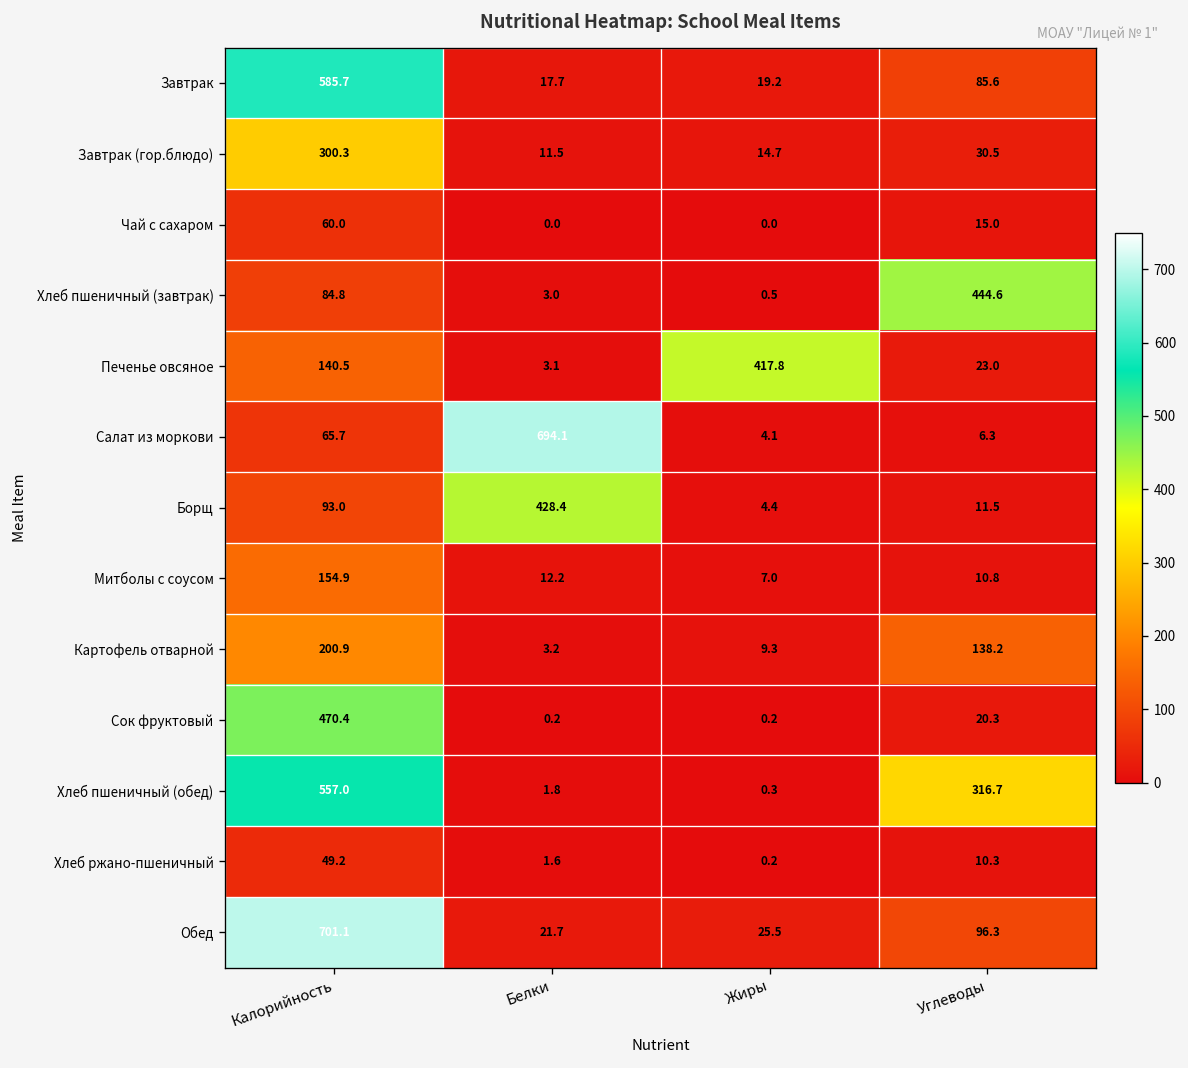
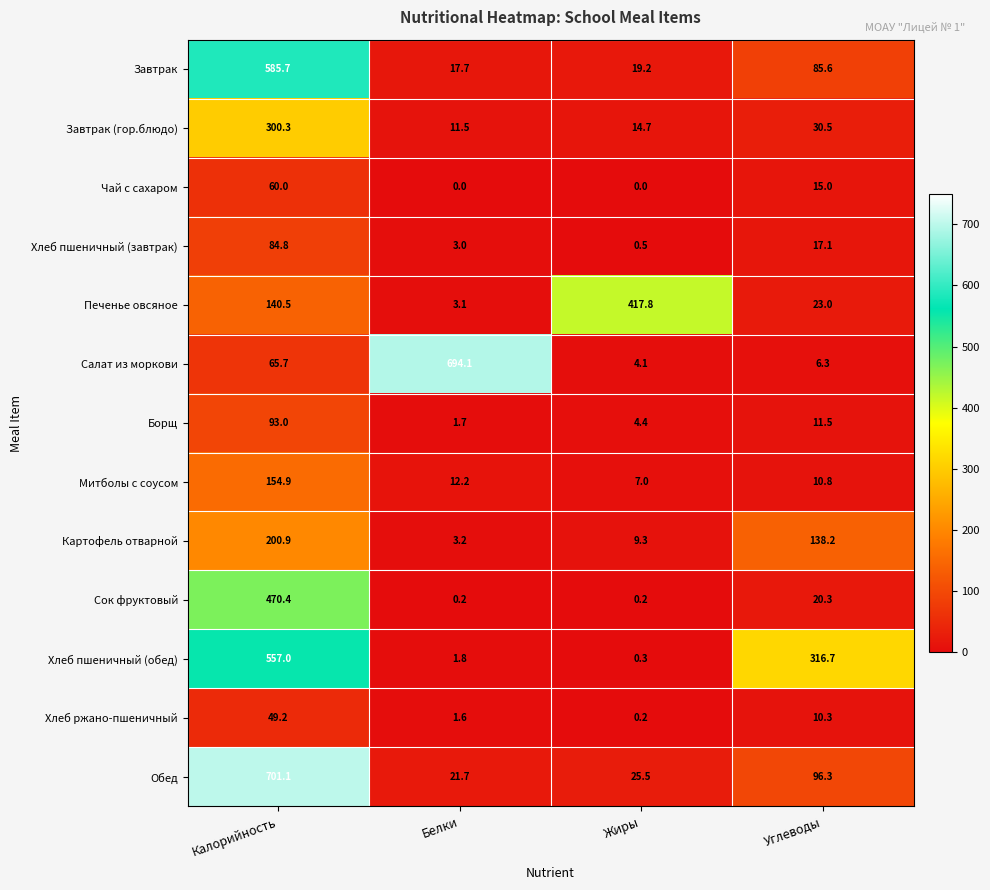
  {
    "Завтрак": {
      "Калорийность": 585.7,
      "Белки": 17.7,
      "Жиры": 19.2,
      "Углеводы": 85.6
    },
    "Завтрак (гор.блюдо)": {
      "Калорийность": 300.3,
      "Белки": 11.5,
      "Жиры": 14.7,
      "Углеводы": 30.5
    },
    "Чай с сахаром": {
      "Калорийность": 60.0,
      "Белки": 0.0,
      "Жиры": 0.0,
      "Углеводы": 15.0
    },
    "Хлеб пшеничный (завтрак)": {
      "Калорийность": 84.8,
      "Белки": 3.0,
      "Жиры": 0.5,
-     "Углеводы": 444.6
+     "Углеводы": 17.1
    },
    "Печенье овсяное": {
      "Калорийность": 140.5,
      "Белки": 3.1,
      "Жиры": 417.8,
      "Углеводы": 23.0
    },
    "Салат из моркови": {
      "Калорийность": 65.7,
      "Белки": 694.1,
      "Жиры": 4.1,
      "Углеводы": 6.3
    },
    "Борщ": {
      "Калорийность": 93.0,
-     "Белки": 428.4,
+     "Белки": 1.7,
      "Жиры": 4.4,
      "Углеводы": 11.5
    },
    "Митболы с соусом": {
      "Калорийность": 154.9,
      "Белки": 12.2,
      "Жиры": 7.0,
      "Углеводы": 10.8
    },
    "Картофель отварной": {
      "Калорийность": 200.9,
      "Белки": 3.2,
      "Жиры": 9.3,
      "Углеводы": 138.2
    },
    "Сок фруктовый": {
      "Калорийность": 470.4,
      "Белки": 0.2,
      "Жиры": 0.2,
      "Углеводы": 20.3
    },
    "Хлеб пшеничный (обед)": {
      "Калорийность": 557.0,
      "Белки": 1.8,
      "Жиры": 0.3,
      "Углеводы": 316.7
    },
    "Хлеб ржано-пшеничный": {
      "Калорийность": 49.2,
      "Белки": 1.6,
      "Жиры": 0.2,
      "Углеводы": 10.3
    },
    "Обед": {
      "Калорийность": 701.1,
      "Белки": 21.7,
      "Жиры": 25.5,
      "Углеводы": 96.3
    }
  }
